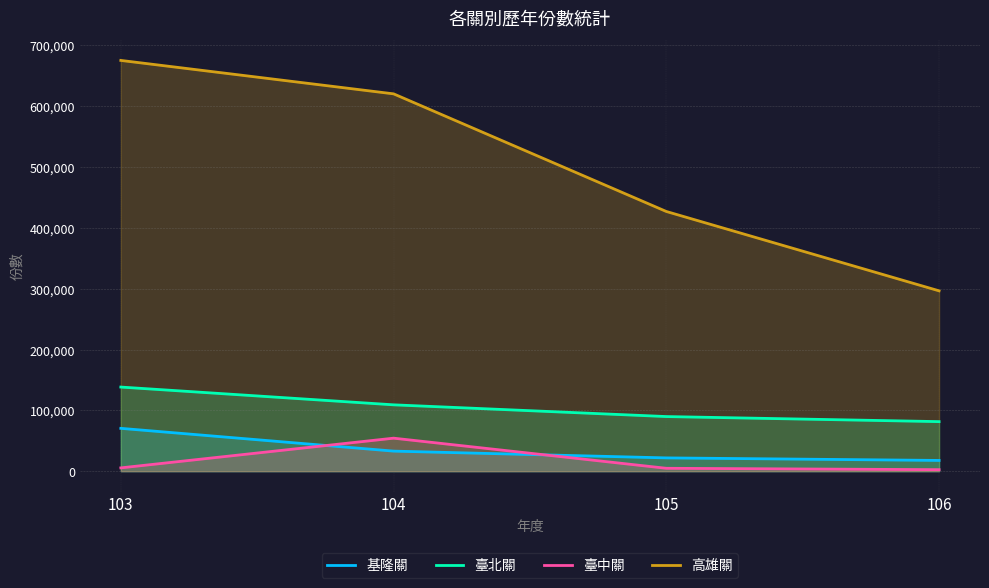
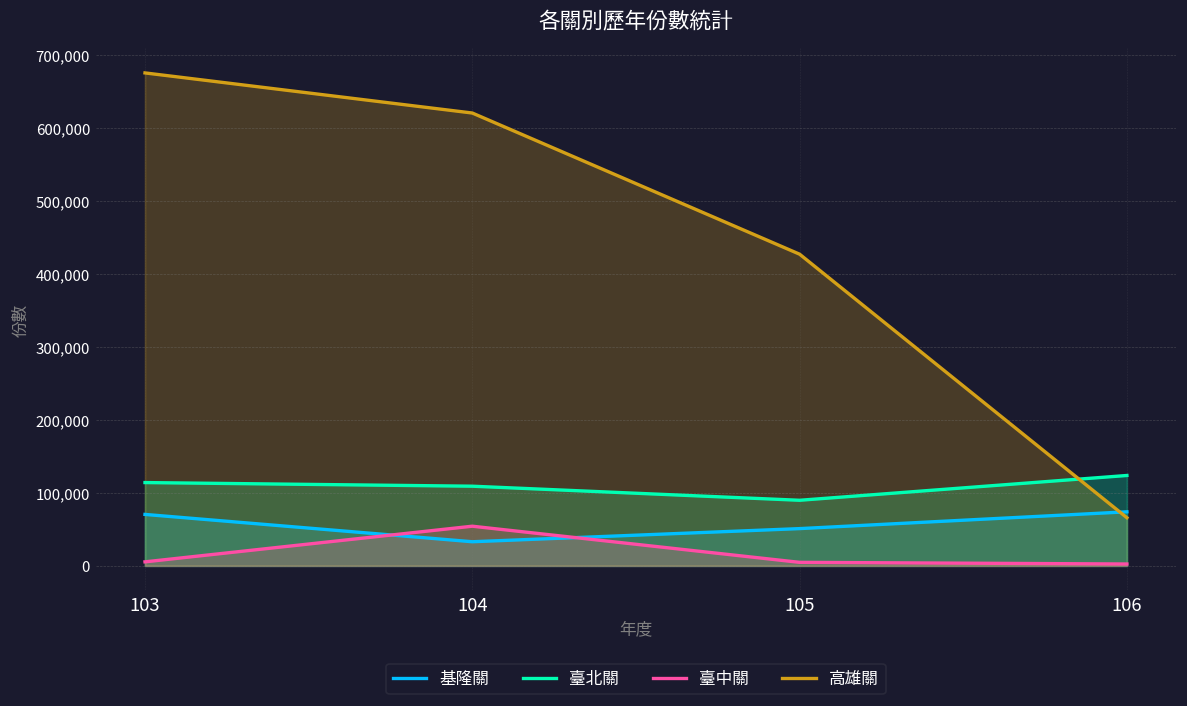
  {
    "基隆關": {
      "103": "70,000",
      "104": "30,000",
-     "105": "20,000",
-     "106": "20,000"
+     "105": "50,000",
+     "106": "70,000"
    },
    "臺北關": {
-     "103": "140,000",
+     "103": "110,000",
      "104": "110,000",
      "105": "90,000",
-     "106": "80,000"
+     "106": "120,000"
    },
    "臺中關": {
      "103": "10,000",
      "104": "50,000",
      "105": "0",
      "106": "0"
    },
    "高雄關": {
      "103": "680,000",
      "104": "620,000",
      "105": "430,000",
-     "106": "300,000"
+     "106": "70,000"
    }
  }
